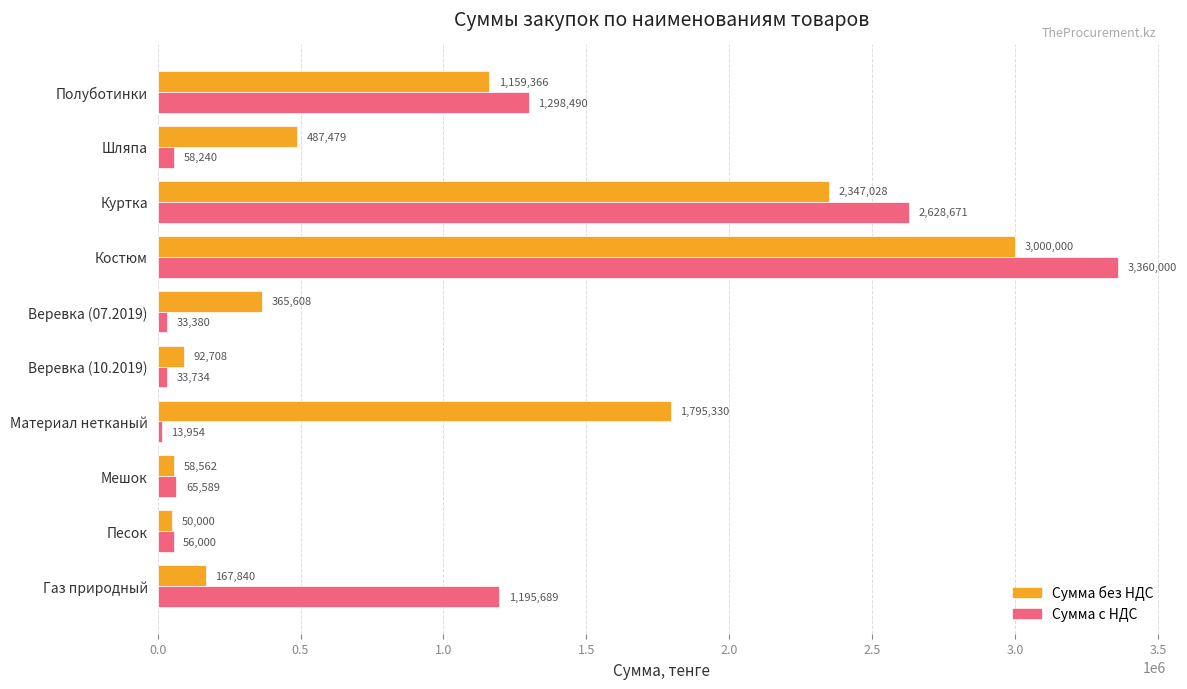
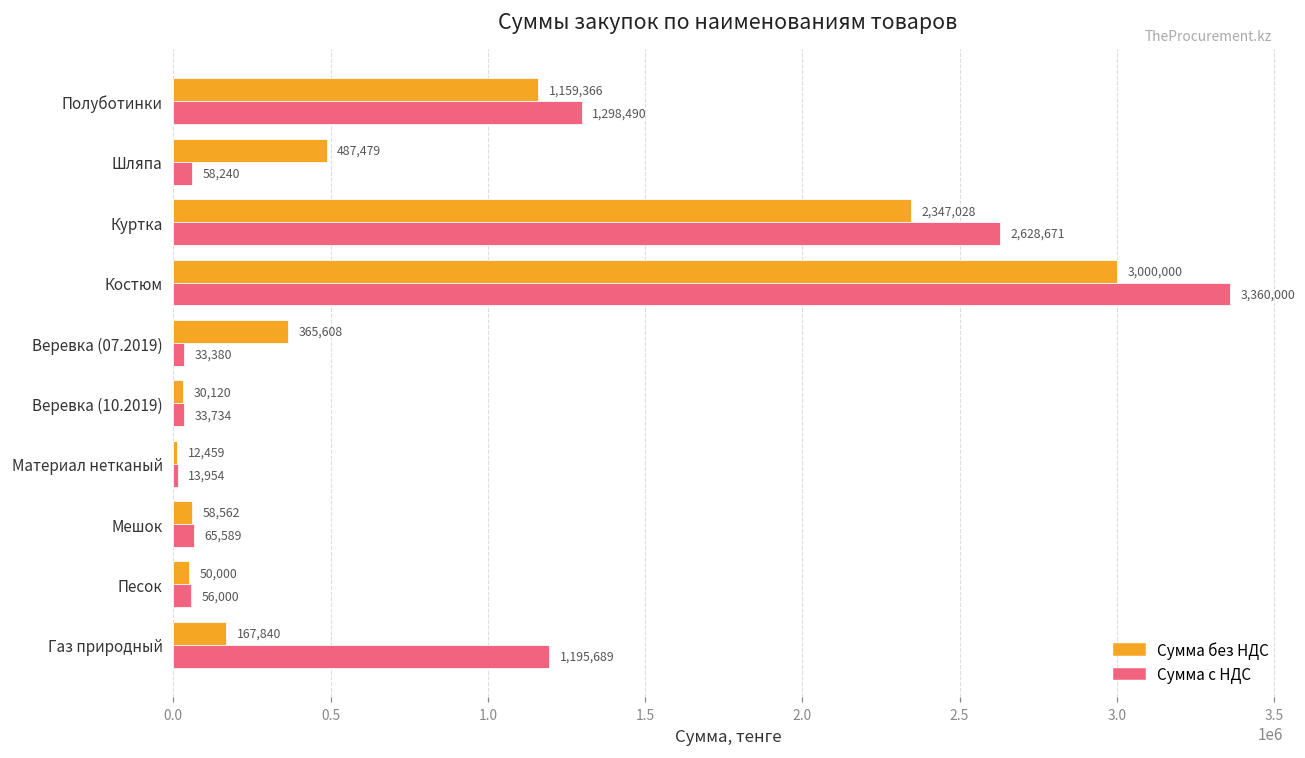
  {
    "Сумма без НДС": {
      "Полуботинки": "1,159,366",
      "Шляпа": "487,479",
      "Куртка": "2,347,028",
      "Костюм": "3,000,000",
      "Веревка (07.2019)": "365,608",
-     "Веревка (10.2019)": "92,708",
-     "Материал нетканый": "1,795,330",
+     "Веревка (10.2019)": "30,120",
+     "Материал нетканый": "12,459",
      "Мешок": "58,562",
      "Песок": "50,000",
      "Газ природный": "167,840"
    },
    "Сумма с НДС": {
      "Полуботинки": "1,298,490",
      "Шляпа": "58,240",
      "Куртка": "2,628,671",
      "Костюм": "3,360,000",
      "Веревка (07.2019)": "33,380",
      "Веревка (10.2019)": "33,734",
      "Материал нетканый": "13,954",
      "Мешок": "65,589",
      "Песок": "56,000",
      "Газ природный": "1,195,689"
    }
  }
